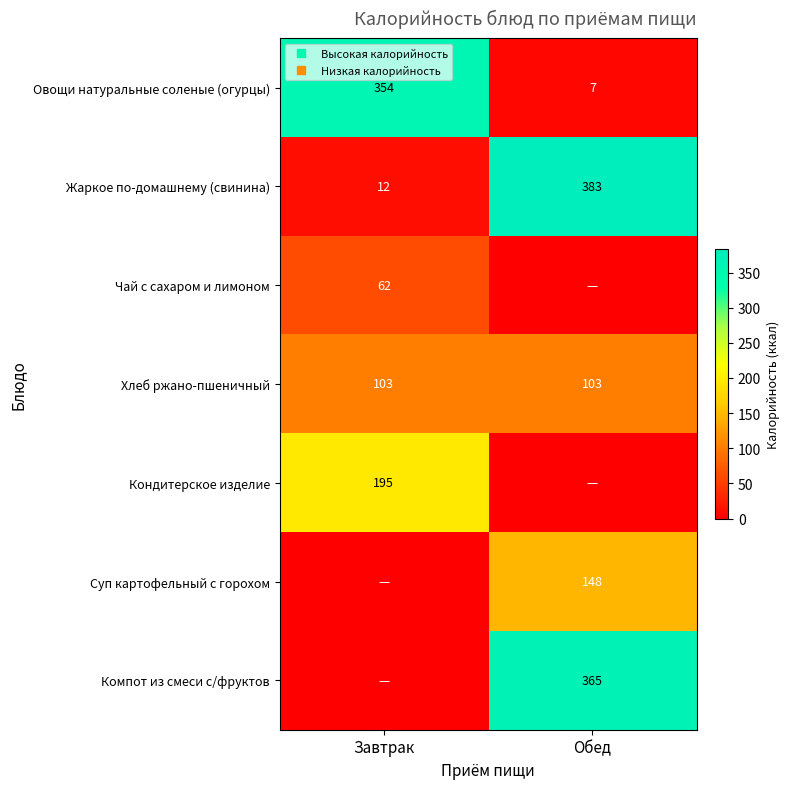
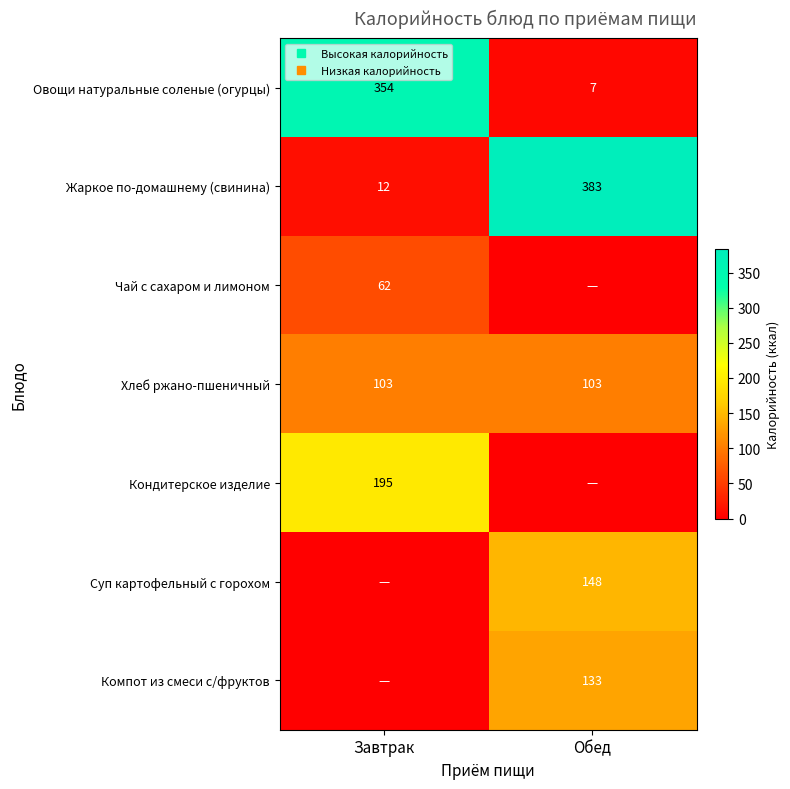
  {
    "Овощи натуральные соленые (огурцы)": {
      "Завтрак": 354,
      "Обед": 7
    },
    "Жаркое по-домашнему (свинина)": {
      "Завтрак": 12,
      "Обед": 383
    },
    "Чай с сахаром и лимоном": {
      "Завтрак": 62
    },
    "Хлеб ржано-пшеничный": {
      "Завтрак": 103,
      "Обед": 103
    },
    "Кондитерское изделие": {
      "Завтрак": 195
    },
    "Суп картофельный с горохом": {
      "Обед": 148
    },
    "Компот из смеси с/фруктов": {
-     "Обед": 365
+     "Обед": 133
    }
  }
